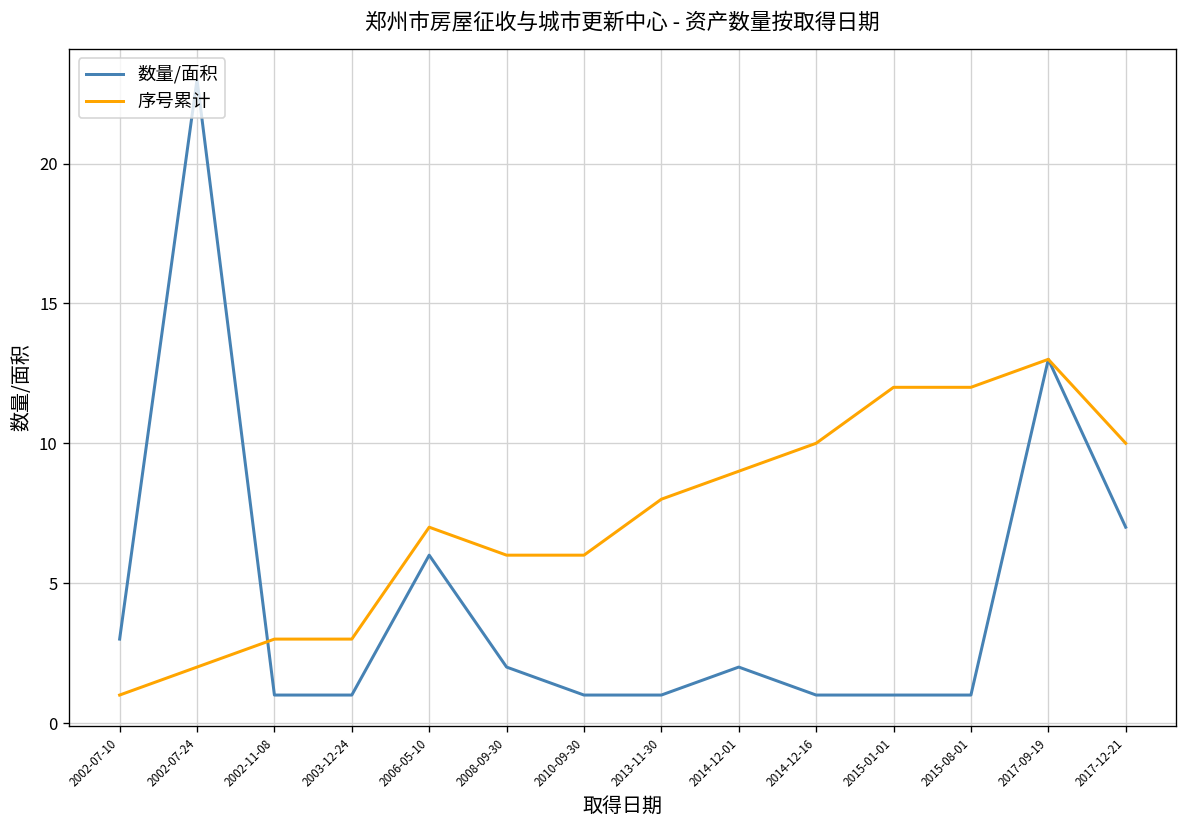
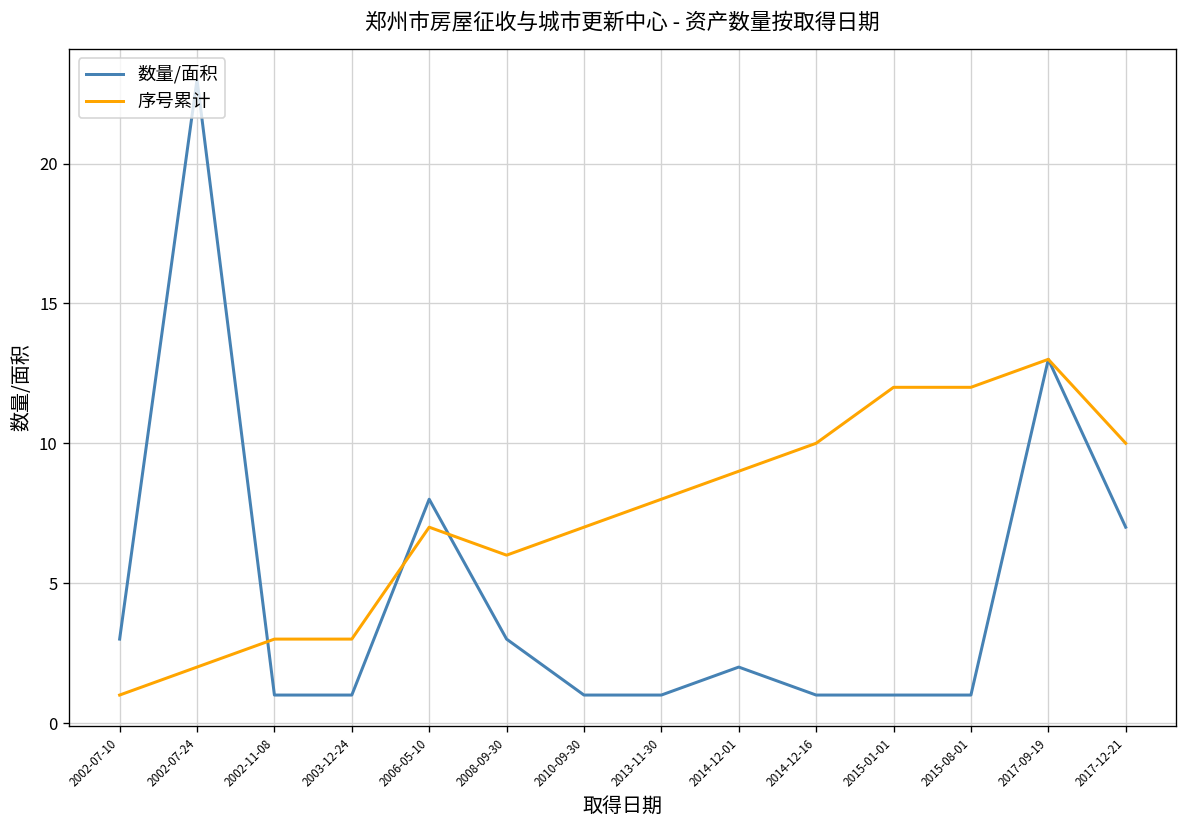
  {
    "数量/面积": {
      "2002-07-10": 3,
      "2002-11-08": 1,
      "2003-12-24": 1,
-     "2006-05-10": 6,
-     "2008-09-30": 2,
+     "2006-05-10": 8,
+     "2008-09-30": 3,
      "2010-09-30": 1,
      "2013-11-30": 1,
      "2014-12-01": 2,
      "2014-12-16": 1,
      "2015-01-01": 1,
      "2015-08-01": 1,
      "2017-12-21": 7
    },
    "序号累计": {
      "2002-07-10": 1,
      "2002-07-24": 2,
      "2002-11-08": 3,
      "2003-12-24": 3,
      "2006-05-10": 7,
      "2008-09-30": 6,
-     "2010-09-30": 6,
+     "2010-09-30": 7,
      "2013-11-30": 8,
      "2014-12-01": 9,
      "2014-12-16": 10,
      "2015-01-01": 12,
      "2015-08-01": 12,
      "2017-12-21": 10
    }
  }
